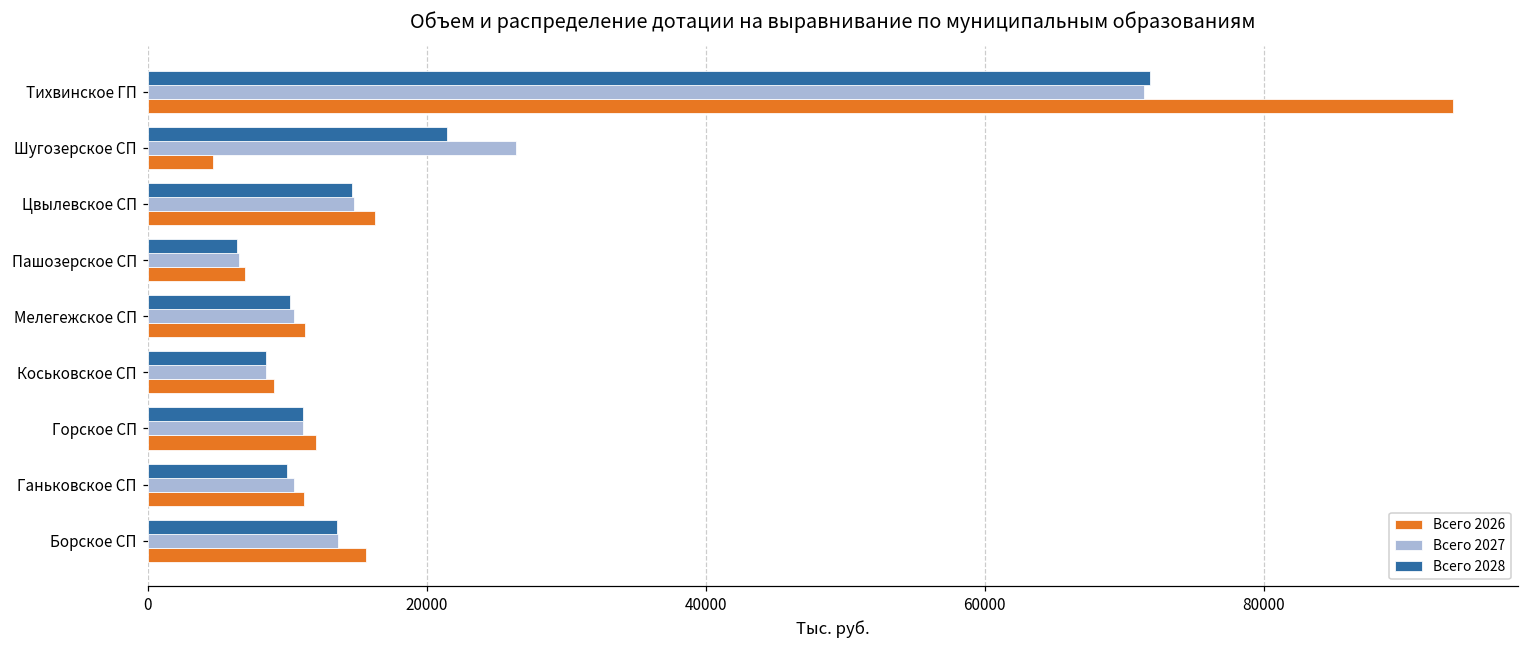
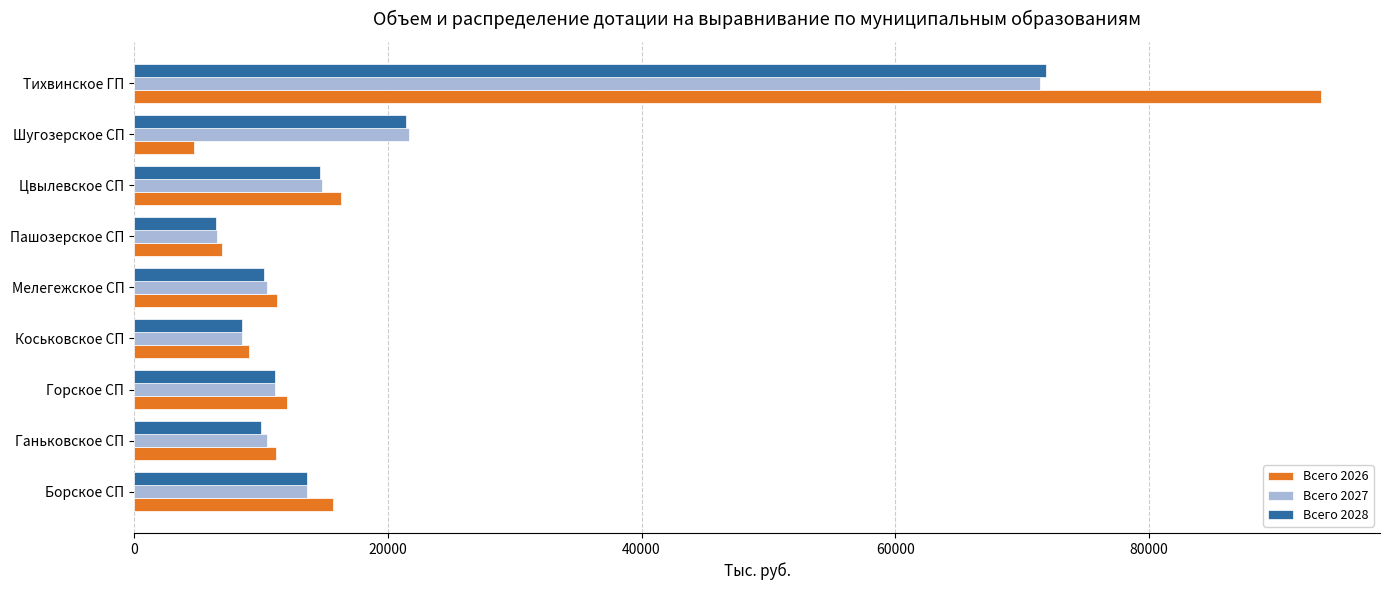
  {
    "Всего 2026": {
      "Тихвинское ГП": 93500,
      "Шугозерское СП": 4700,
      "Цвылевское СП": 16300,
      "Пашозерское СП": 7000,
      "Мелегежское СП": 11300,
      "Коськовское СП": 9100,
      "Горское СП": 12100,
      "Ганьковское СП": 11200,
      "Борское СП": 15600
    },
    "Всего 2027": {
      "Тихвинское ГП": 71400,
-     "Шугозерское СП": 26400,
+     "Шугозерское СП": 21600,
      "Цвылевское СП": 14800,
      "Пашозерское СП": 6600,
      "Мелегежское СП": 10500,
      "Коськовское СП": 8500,
      "Горское СП": 11100,
      "Ганьковское СП": 10500,
      "Борское СП": 13600
    },
    "Всего 2028": {
      "Тихвинское ГП": 71900,
      "Шугозерское СП": 21500,
      "Цвылевское СП": 14700,
      "Пашозерское СП": 6400,
      "Мелегежское СП": 10200,
      "Коськовское СП": 8500,
      "Горское СП": 11100,
      "Ганьковское СП": 10000,
      "Борское СП": 13600
    }
  }
